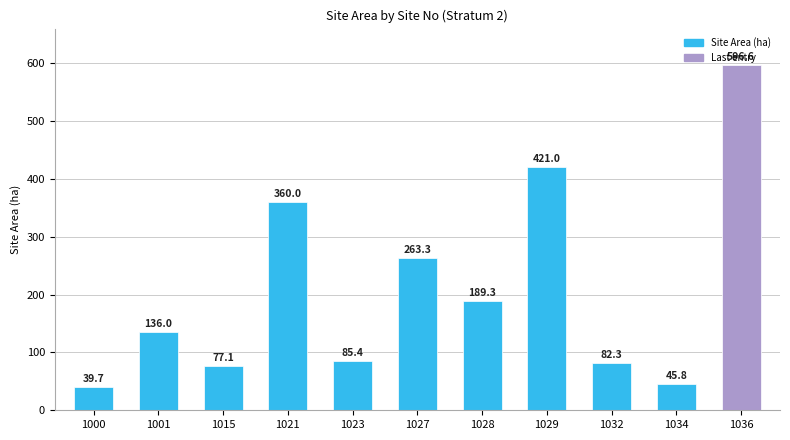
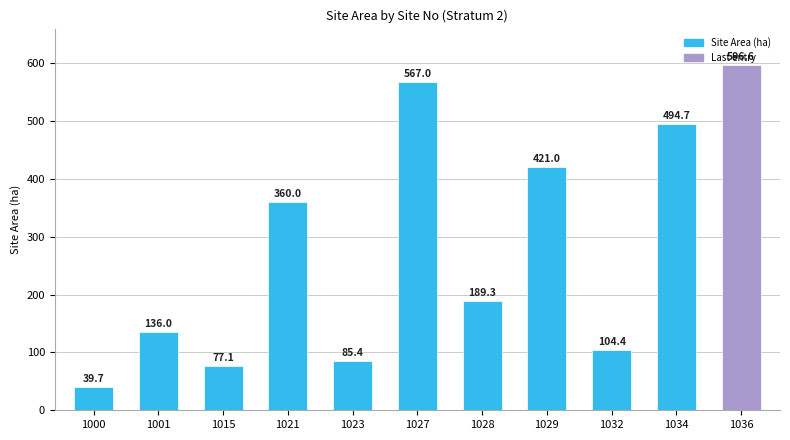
  {
    "1000": 39.7,
    "1001": 136.0,
    "1015": 77.1,
    "1021": 360.0,
    "1023": 85.4,
-   "1027": 263.3,
+   "1027": 567.0,
    "1028": 189.3,
    "1029": 421.0,
-   "1032": 82.3,
-   "1034": 45.8,
+   "1032": 104.4,
+   "1034": 494.7,
    "1036": 596.6
  }
